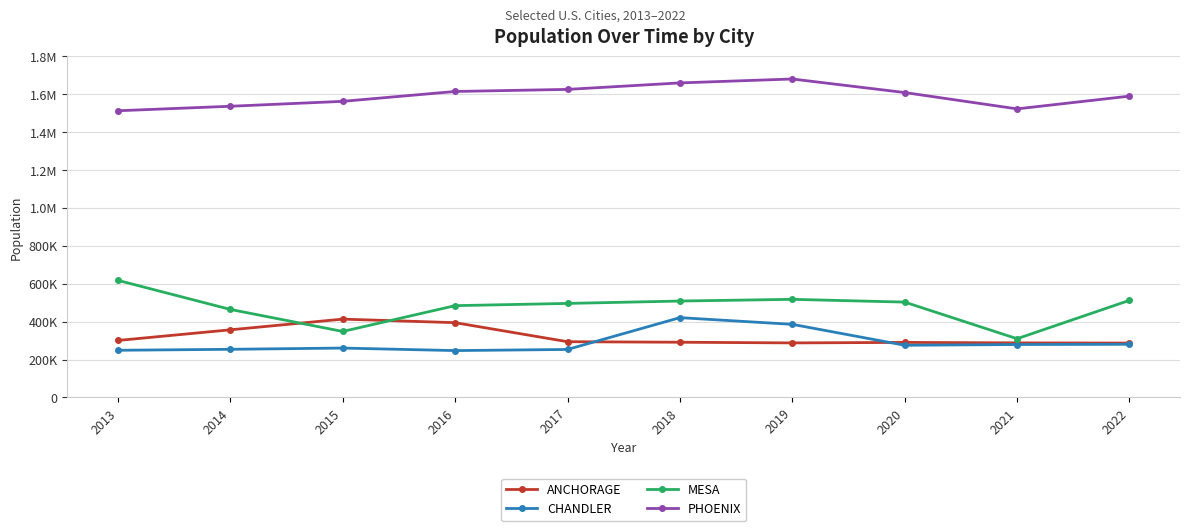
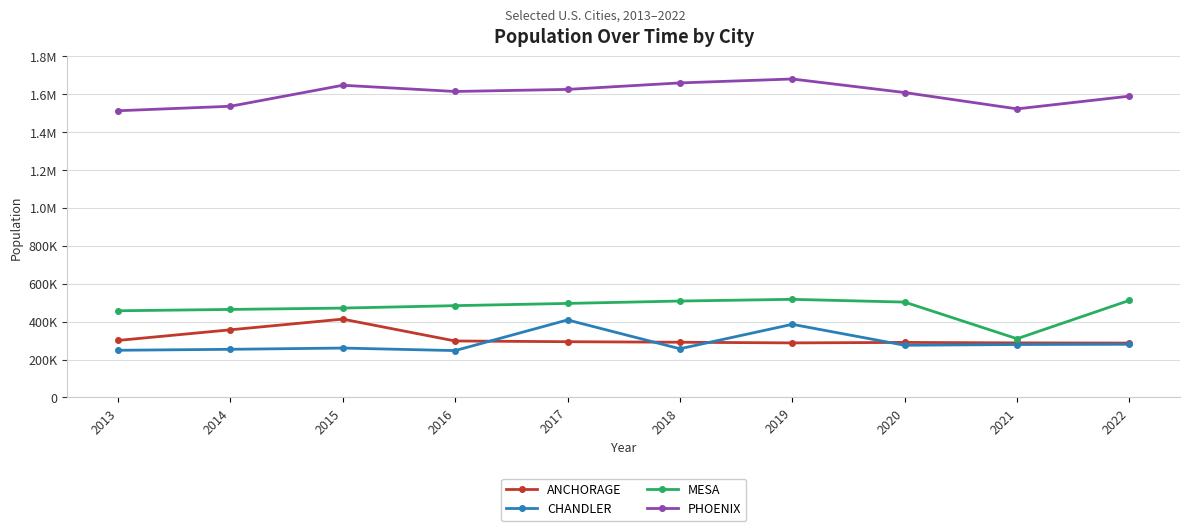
  {
    "ANCHORAGE": {
      "2013": 300000,
      "2014": 360000,
      "2015": 410000,
-     "2016": 390000,
+     "2016": 300000,
      "2017": 290000,
      "2018": 290000,
      "2019": 290000,
      "2020": 290000
    },
    "CHANDLER": {
      "2013": 250000,
      "2014": 250000,
      "2015": 260000,
      "2016": 250000,
-     "2017": 250000,
-     "2018": 420000,
+     "2017": 410000,
+     "2018": 260000,
      "2019": 390000,
      "2020": 280000
    },
    "MESA": {
-     "2013": 620000,
+     "2013": 460000,
      "2014": 460000,
-     "2015": 350000,
+     "2015": 470000,
      "2016": 480000,
      "2017": 500000,
      "2018": 510000,
      "2019": 520000,
      "2020": 500000,
      "2021": 310000,
      "2022": 510000
    },
    "PHOENIX": {
      "2013": 1510000,
      "2014": 1540000,
-     "2015": 1560000,
+     "2015": 1650000,
      "2016": 1620000,
      "2017": 1630000,
      "2018": 1660000,
      "2019": 1680000,
      "2020": 1610000,
      "2021": 1520000,
      "2022": 1590000
    }
  }
